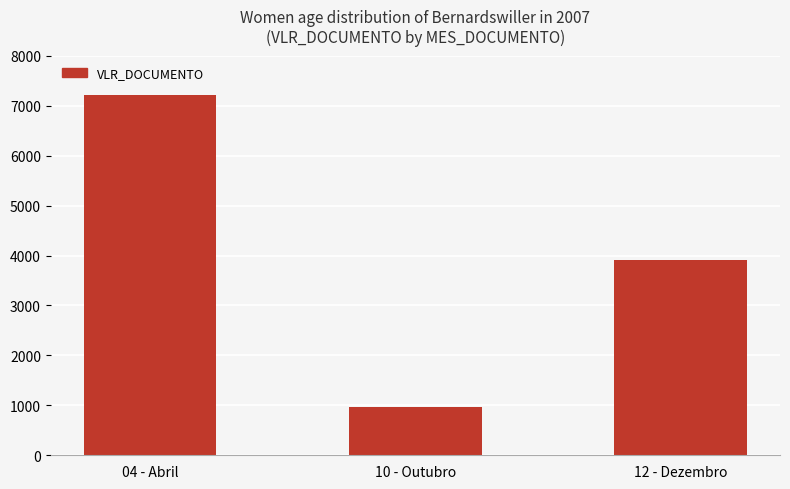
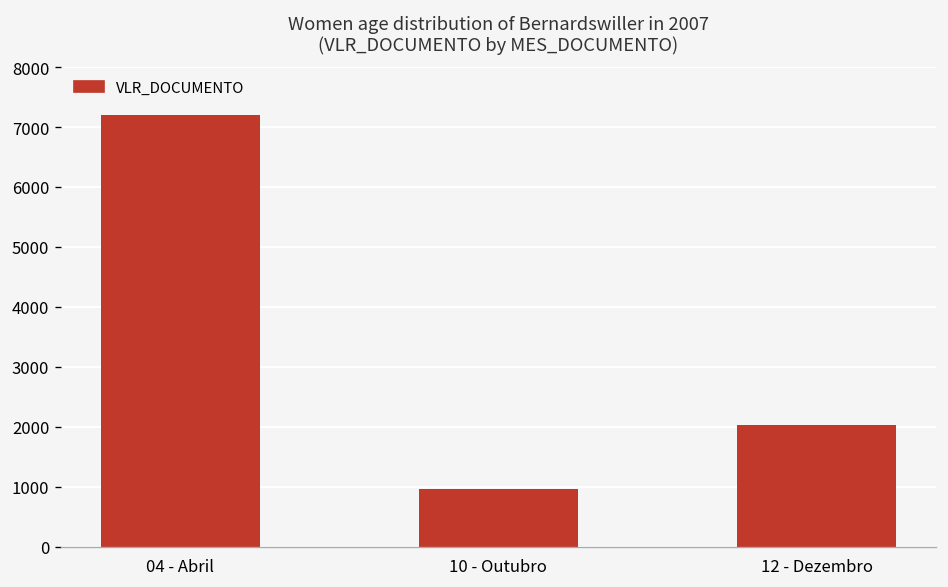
  {
    "04 - Abril": 7200,
    "10 - Outubro": 1000,
-   "12 - Dezembro": 3900
+   "12 - Dezembro": 2000
  }
